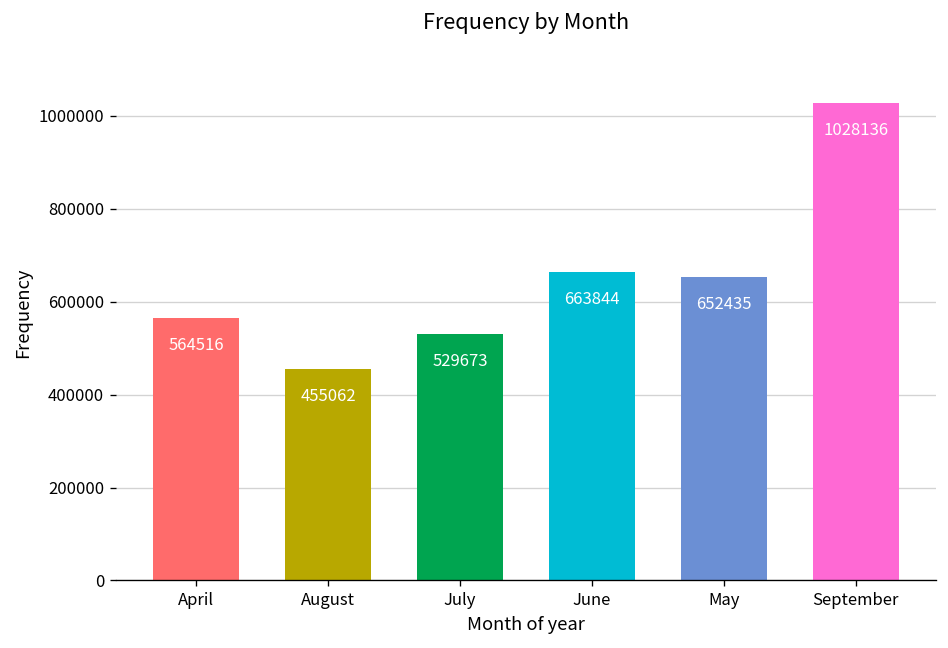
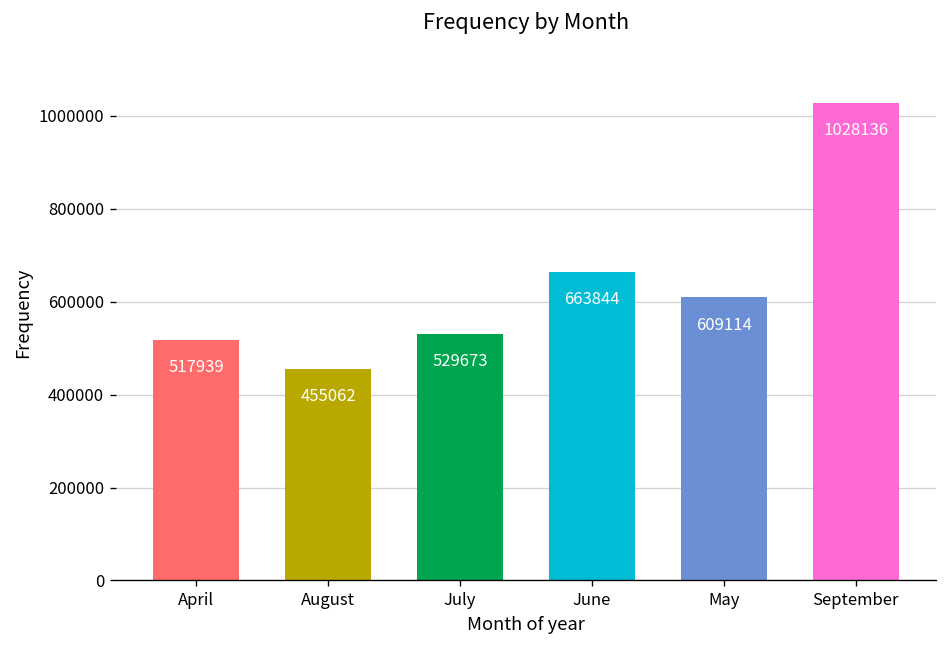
  {
-   "April": 564516,
+   "April": 517939,
    "August": 455062,
    "July": 529673,
    "June": 663844,
-   "May": 652435,
+   "May": 609114,
    "September": 1028136
  }
